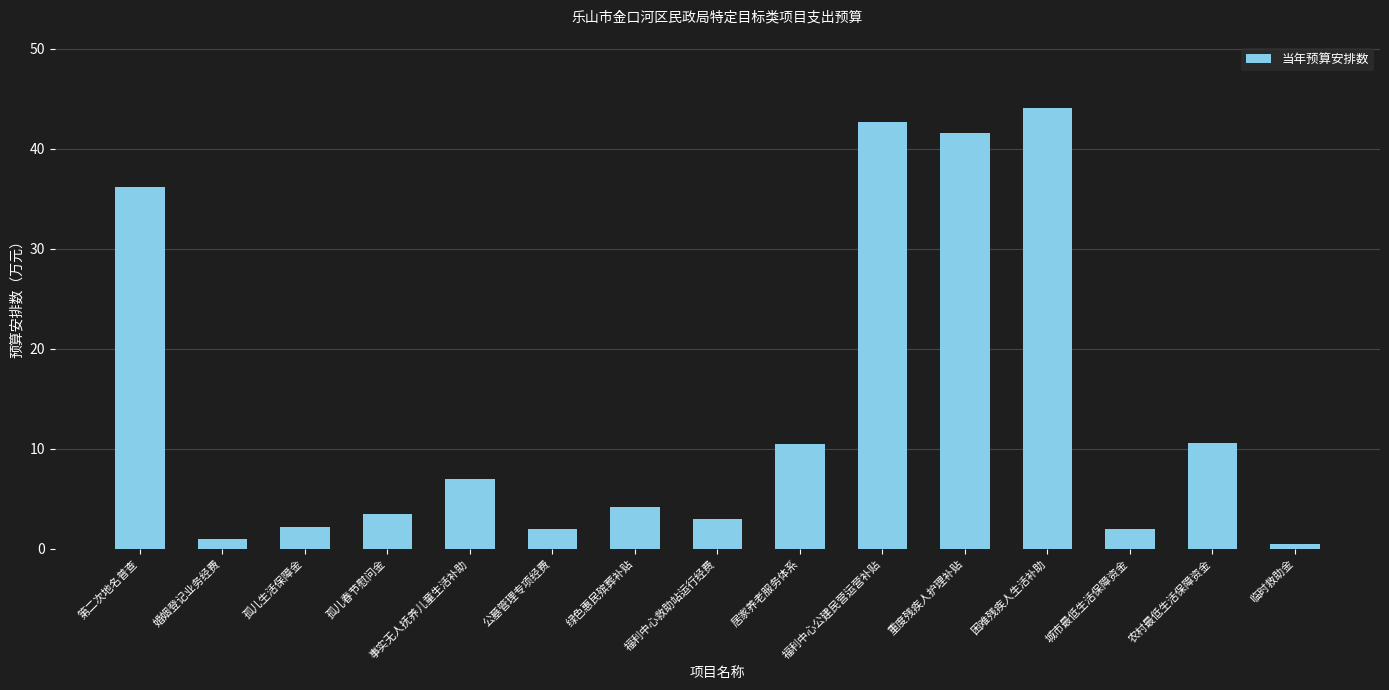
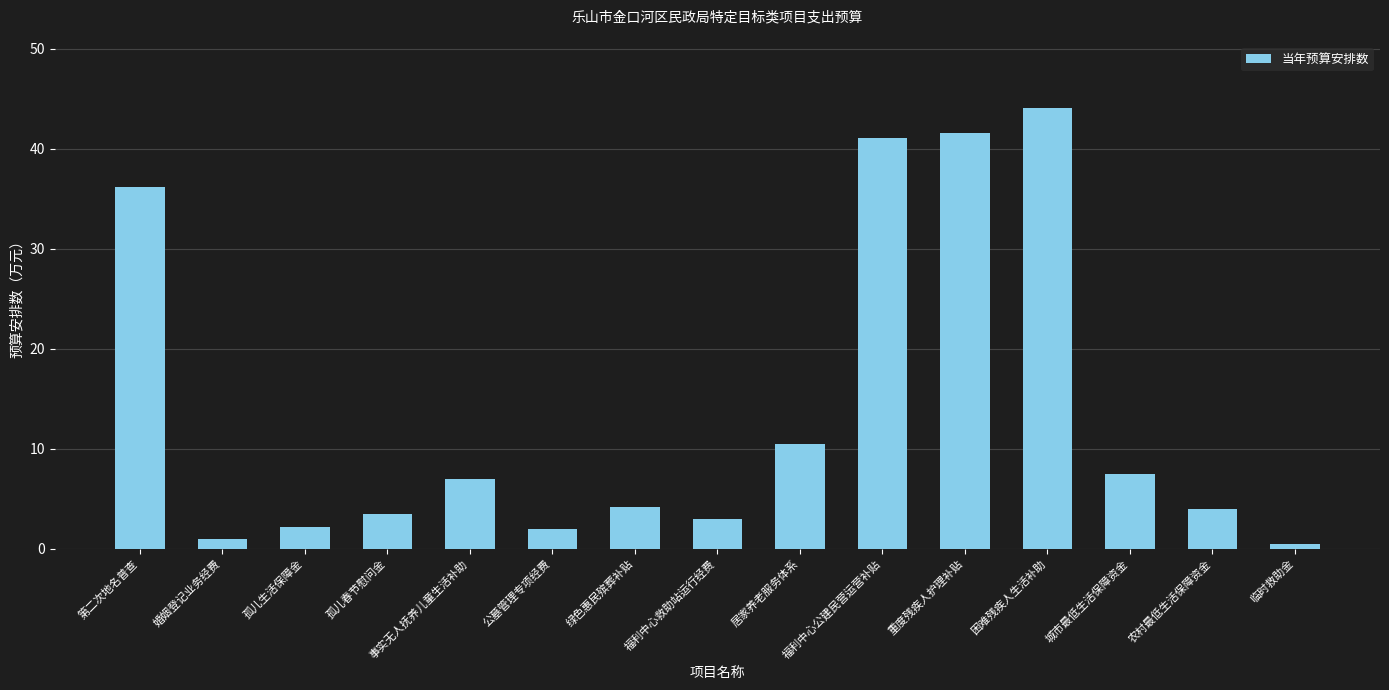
  {
    "第二次地名普查": 36,
    "婚姻登记业务经费": 1,
    "孤儿生活保障金": 2,
    "孤儿春节慰问金": 4,
    "事实无人抚养儿童生活补助": 7,
    "公墓管理专项经费": 2,
    "绿色惠民殡葬补贴": 4,
    "福利中心救助站运行经费": 3,
    "居家养老服务体系": 11,
-   "福利中心公建民营运营补贴": 43,
+   "福利中心公建民营运营补贴": 41,
    "重度残疾人护理补贴": 42,
    "困难残疾人生活补助": 44,
-   "城市最低生活保障资金": 2,
-   "农村最低生活保障资金": 11,
+   "城市最低生活保障资金": 8,
+   "农村最低生活保障资金": 4,
    "临时救助金": 1
  }
